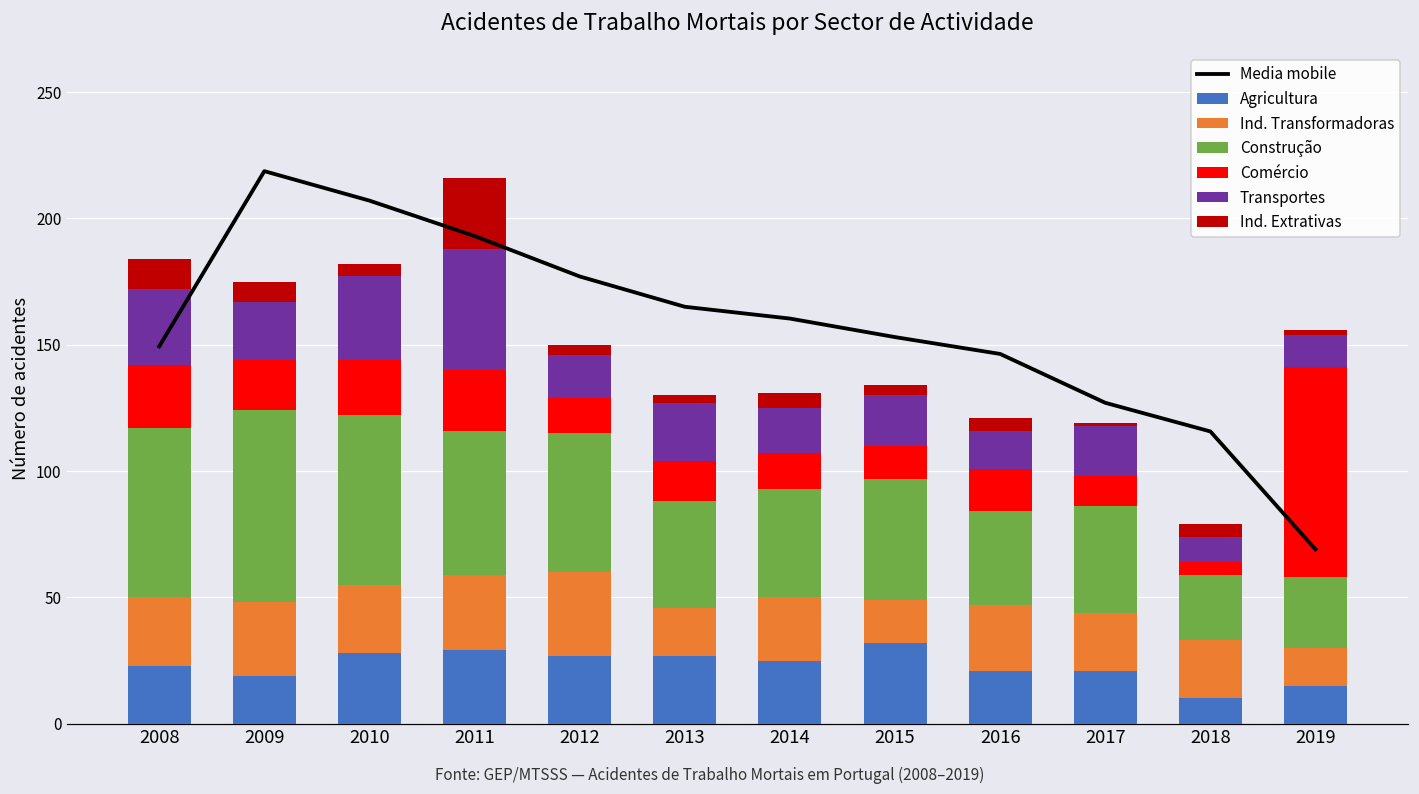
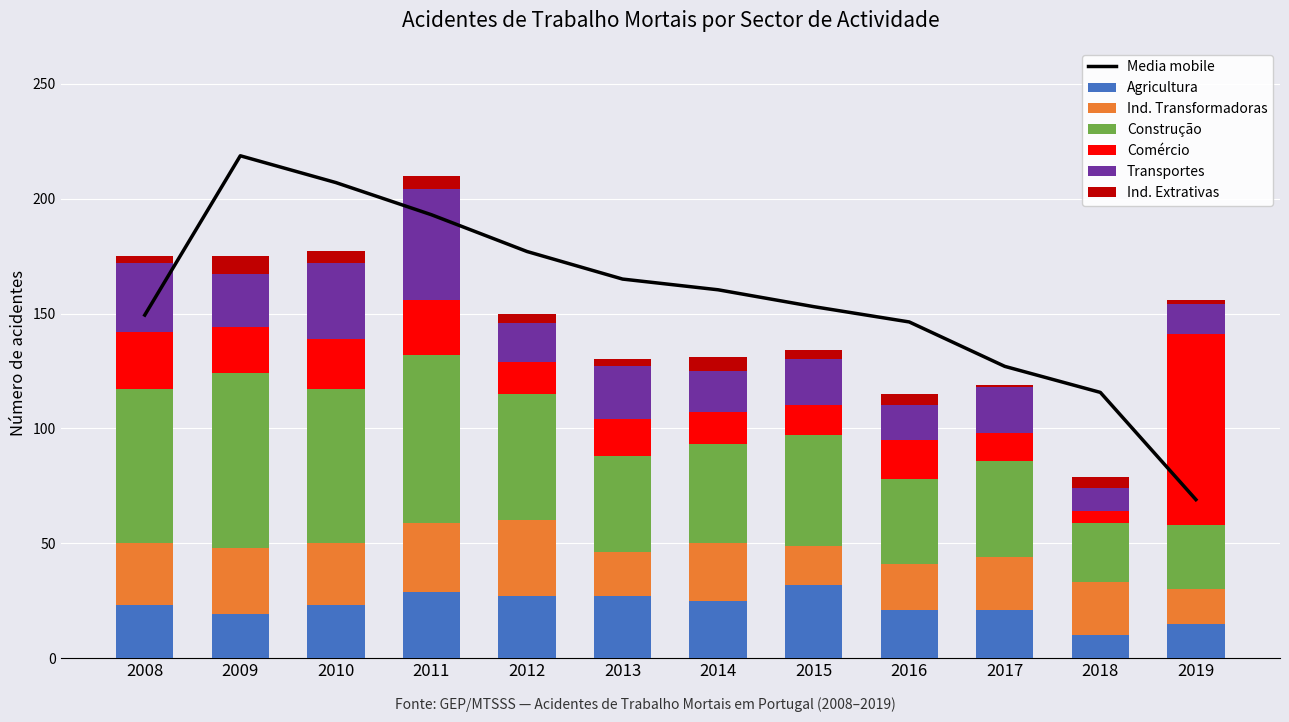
  {
    "Media mobile": {
      "2008": 149,
      "2009": 219,
      "2010": 207,
      "2011": 193,
      "2012": 177,
      "2013": 165,
      "2014": 160,
      "2015": 153,
      "2016": 146,
      "2017": 127,
      "2018": 116,
      "2019": 69
    },
    "Agricultura": {
      "2008": 23,
      "2009": 19,
-     "2010": 28,
+     "2010": 23,
      "2011": 29,
      "2012": 27,
      "2013": 27,
      "2014": 25,
      "2015": 32,
      "2016": 21,
      "2017": 21,
      "2018": 10,
      "2019": 15
    },
    "Ind. Transformadoras": {
      "2008": 27,
      "2009": 29,
      "2010": 27,
      "2011": 30,
      "2012": 33,
      "2013": 19,
      "2014": 25,
      "2015": 17,
-     "2016": 26,
+     "2016": 20,
      "2017": 23,
      "2018": 23,
      "2019": 15
    },
    "Construção": {
      "2008": 67,
      "2009": 76,
      "2010": 67,
-     "2011": 57,
+     "2011": 73,
      "2012": 55,
      "2013": 42,
      "2014": 43,
      "2015": 48,
      "2016": 37,
      "2017": 42,
      "2018": 26,
      "2019": 28
    },
    "Comércio": {
      "2008": 25,
      "2009": 20,
      "2010": 22,
      "2011": 24,
      "2012": 14,
      "2013": 16,
      "2014": 14,
      "2015": 13,
      "2016": 17,
      "2017": 12,
      "2018": 5,
      "2019": 83
    },
    "Transportes": {
      "2008": 30,
      "2009": 23,
      "2010": 33,
      "2011": 48,
      "2012": 17,
      "2013": 23,
      "2014": 18,
      "2015": 20,
      "2016": 15,
      "2017": 20,
      "2018": 10,
      "2019": 13
    },
    "Ind. Extrativas": {
-     "2008": 12,
+     "2008": 3,
      "2009": 8,
      "2010": 5,
-     "2011": 28,
+     "2011": 6,
      "2012": 4,
      "2013": 3,
      "2014": 6,
      "2015": 4,
      "2016": 5,
      "2018": 5,
      "2019": 2
    }
  }
